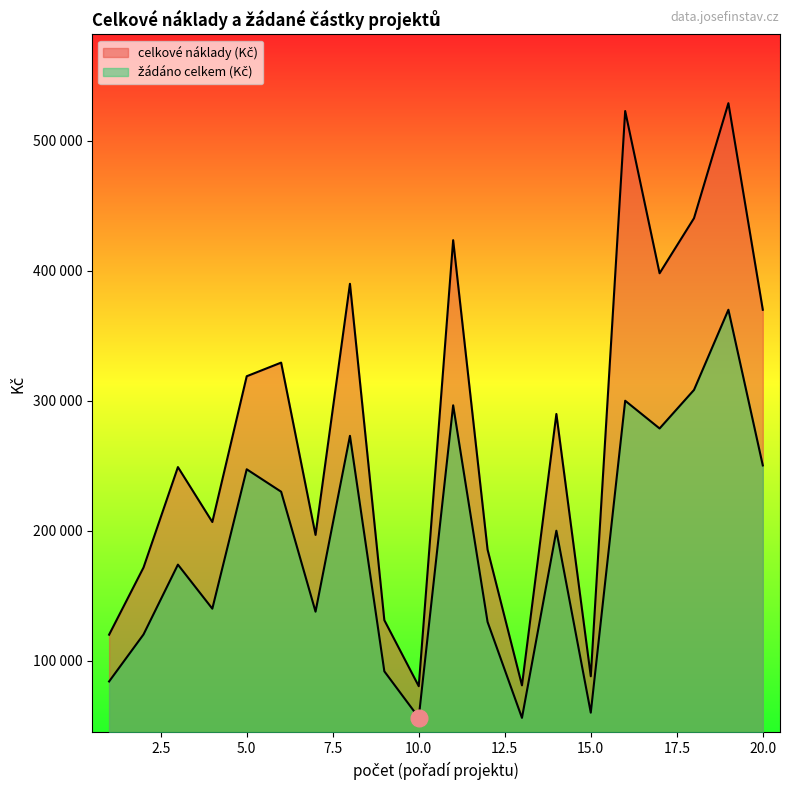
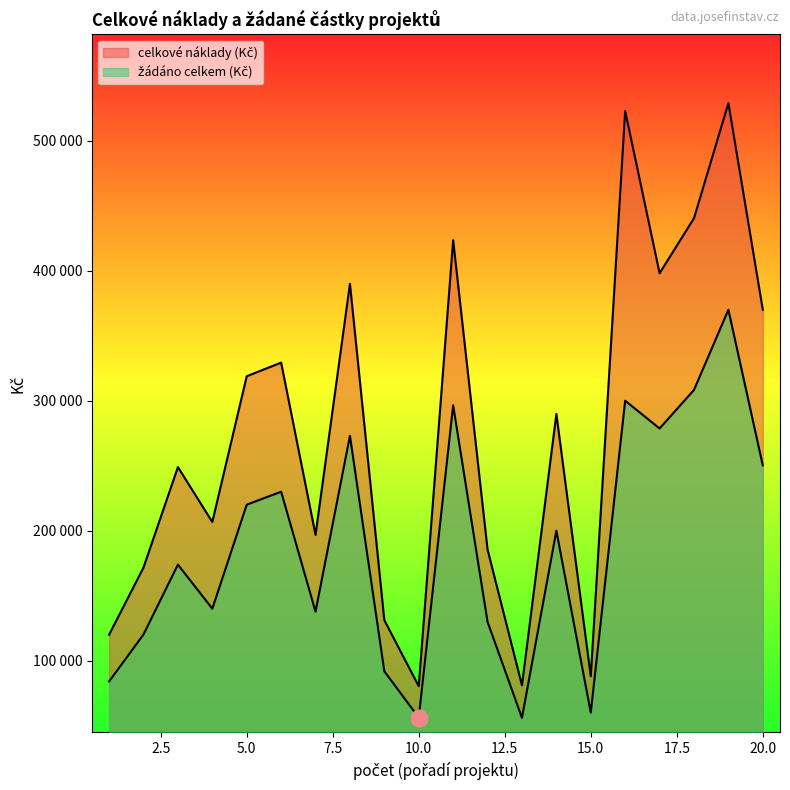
  {
    "žádáno celkem (Kč)": {
-     "5.0": 247000,
+     "5.0": 220000,
      "15.0": 60000,
      "20.0": 250000
    }
  }
